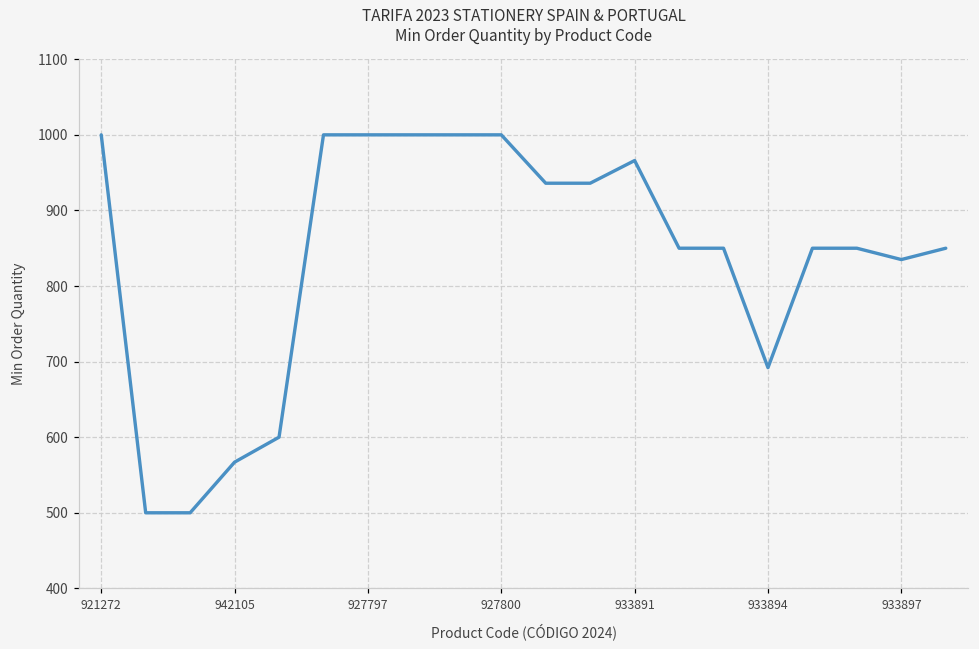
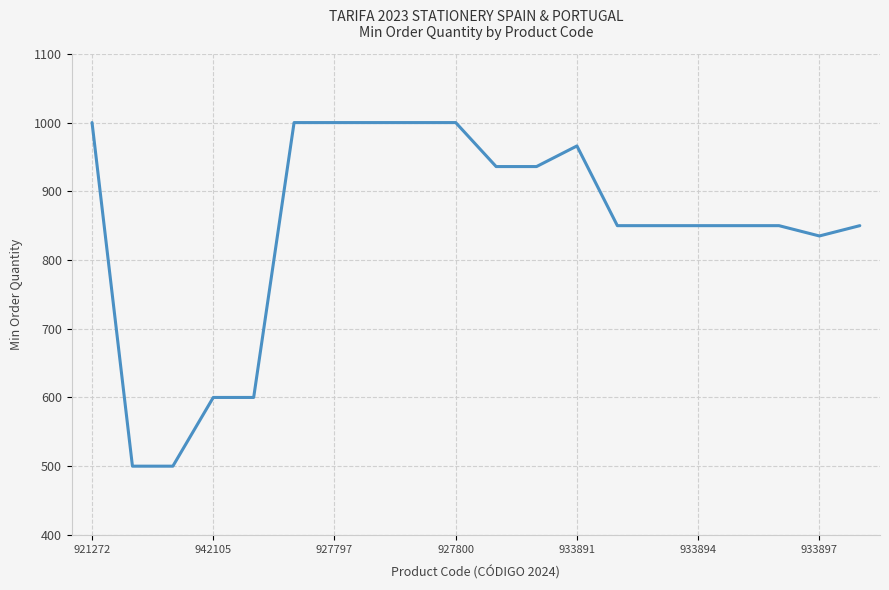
  {
    "921272": 1000,
-   "942105": 570,
+   "942105": 600,
    "927797": 1000,
    "927800": 1000,
    "933891": 970,
-   "933894": 690,
+   "933894": 850,
    "933897": 840
  }
